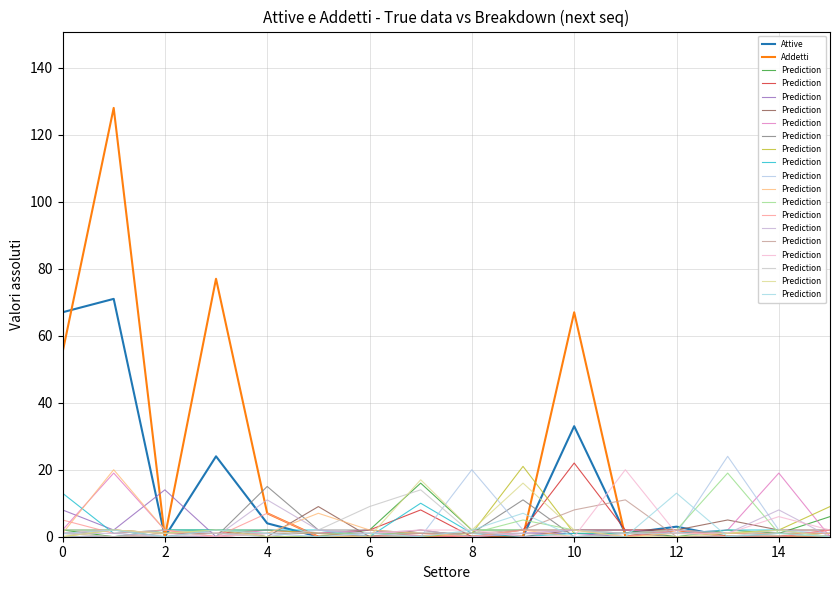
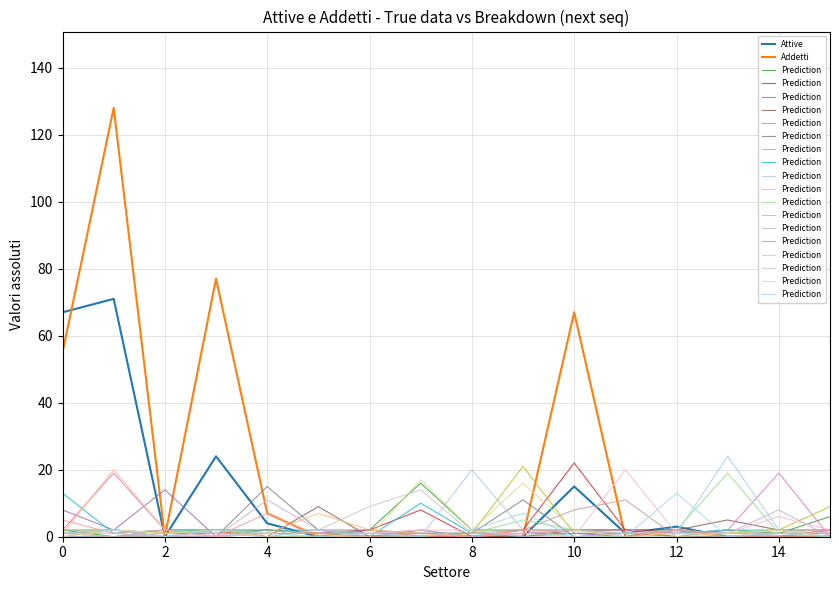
  {
    "Attive": {
      "0": 67,
      "4": 4,
-     "10": 33,
+     "10": 15,
      "12": 3
    },
    "Addetti": {
      "0": 55,
      "10": 67
    }
  }
